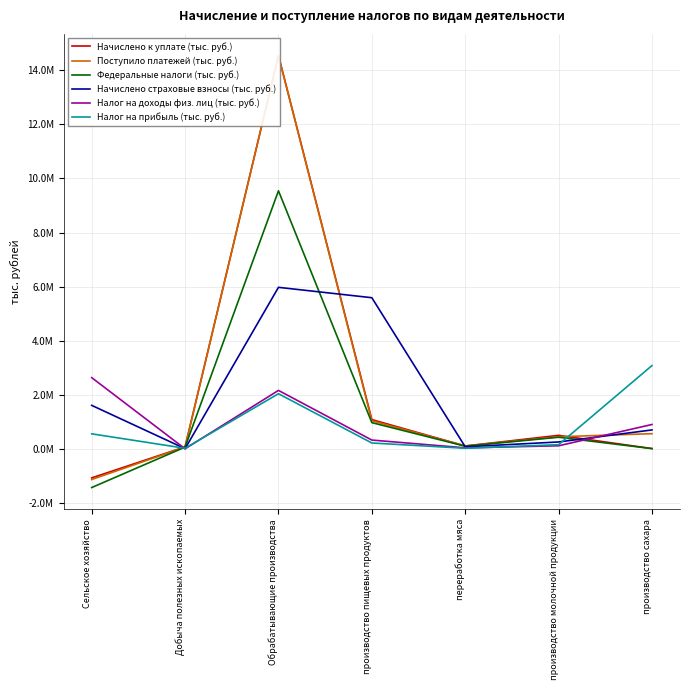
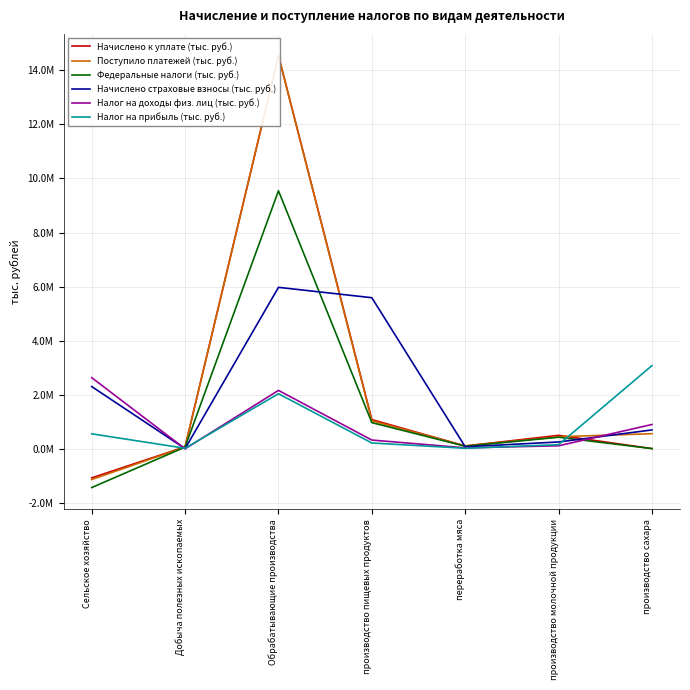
  {
    "Поступило платежей (тыс. руб.)": {
      "производство сахара": 600000
    },
    "Федеральные налоги (тыс. руб.)": {
      "Сельское хозяйство": -1400000,
      "Обрабатывающие производства": 9500000
    },
    "Начислено страховые взносы (тыс. руб.)": {
-     "Сельское хозяйство": 1600000,
+     "Сельское хозяйство": 2300000,
      "Обрабатывающие производства": 6000000,
      "производство пищевых продуктов": 5600000,
      "производство молочной продукции": 300000,
      "производство сахара": 700000
    },
    "Налог на доходы физ. лиц (тыс. руб.)": {
      "Сельское хозяйство": 2600000,
      "Обрабатывающие производства": 2200000,
      "производство пищевых продуктов": 300000,
      "производство сахара": 900000
    },
    "Налог на прибыль (тыс. руб.)": {
      "Сельское хозяйство": 600000,
      "Обрабатывающие производства": 2000000,
      "производство пищевых продуктов": 200000,
      "производство сахара": 3100000
    }
  }
